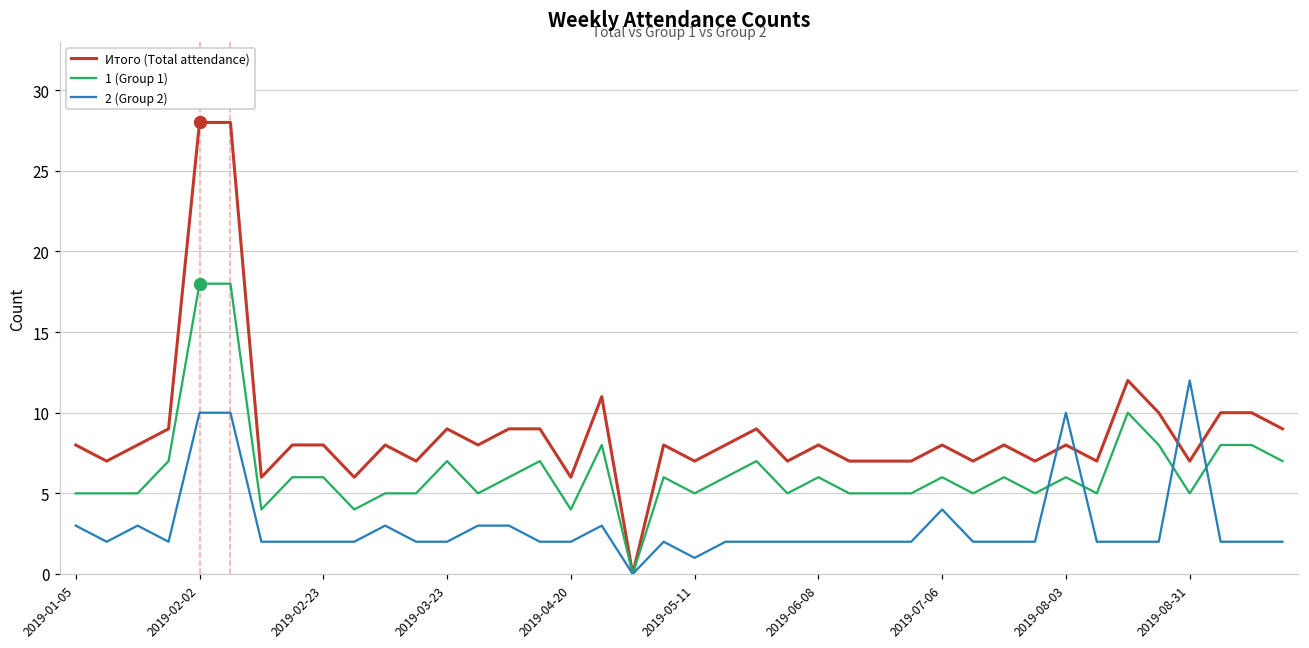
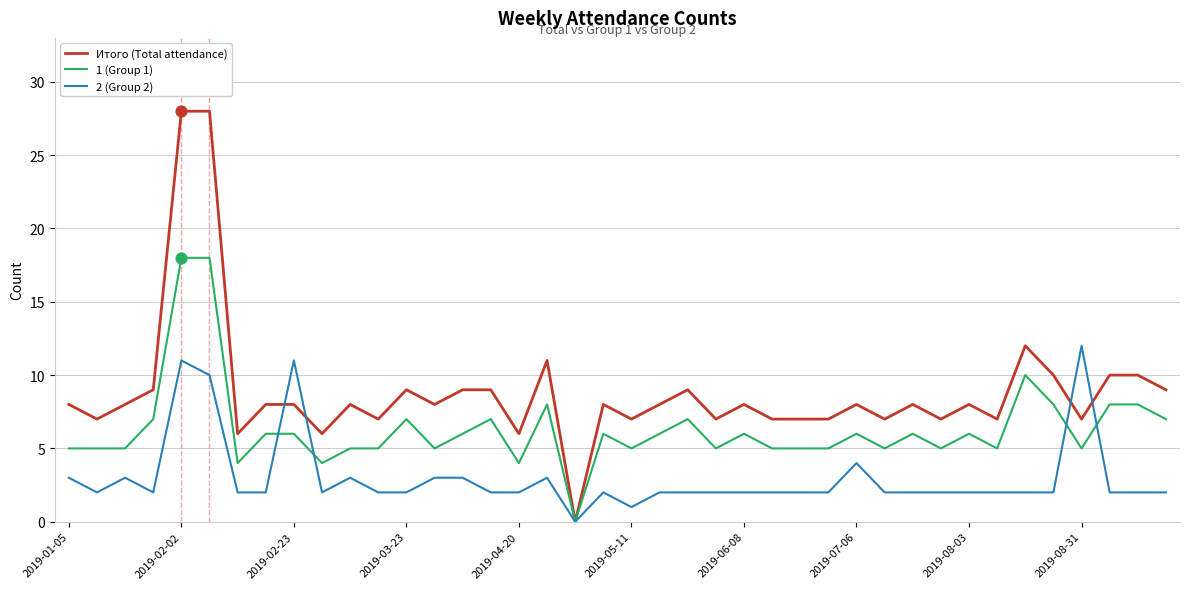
  {
    "2 (Group 2)": {
      "2019-01-05": 3,
-     "2019-02-02": 10,
-     "2019-02-23": 2,
+     "2019-02-02": 11,
+     "2019-02-23": 11,
      "2019-03-23": 2,
      "2019-04-20": 2,
      "2019-05-11": 1,
      "2019-06-08": 2,
      "2019-07-06": 4,
-     "2019-08-03": 10,
+     "2019-08-03": 2,
      "2019-08-31": 12
    }
  }
